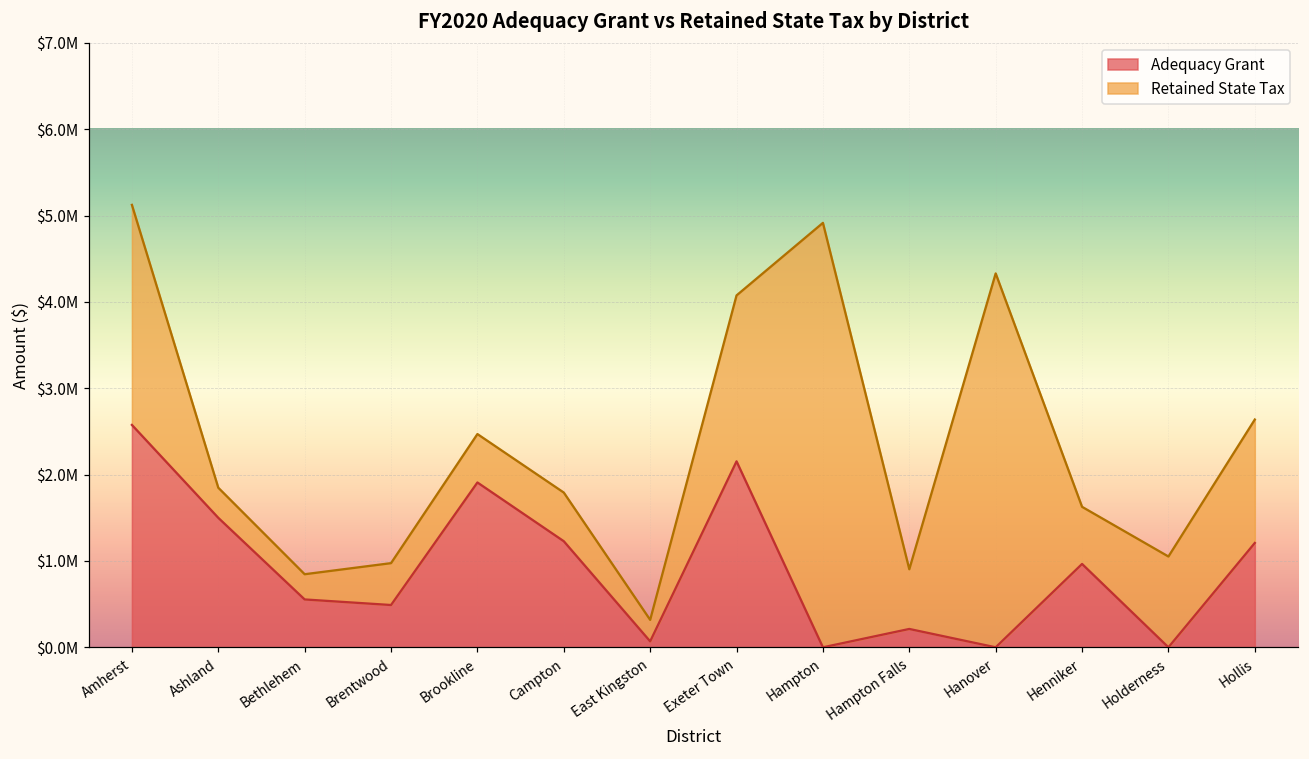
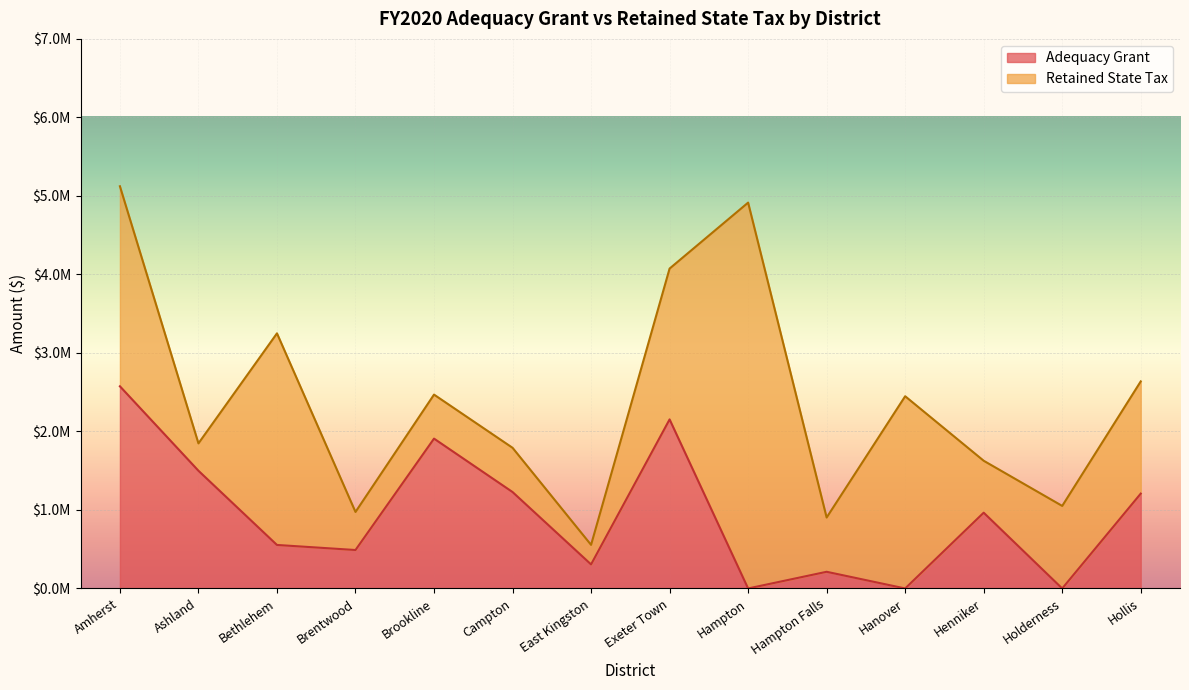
  {
    "Adequacy Grant": {
      "Amherst": "$2600000",
      "Ashland": "$1500000",
      "Bethlehem": "$600000",
      "Brentwood": "$500000",
      "Brookline": "$1900000",
      "Campton": "$1200000",
-     "East Kingston": "$100000",
+     "East Kingston": "$300000",
      "Exeter Town": "$2200000",
      "Hampton": "$0",
      "Hampton Falls": "$200000",
      "Hanover": "$0",
      "Henniker": "$1000000",
      "Holderness": "$0",
      "Hollis": "$1200000"
    },
    "Retained State Tax": {
      "Amherst": "$2500000",
      "Ashland": "$300000",
-     "Bethlehem": "$300000",
+     "Bethlehem": "$2700000",
      "Brentwood": "$500000",
      "Brookline": "$600000",
      "Campton": "$600000",
      "East Kingston": "$200000",
      "Exeter Town": "$1900000",
      "Hampton": "$4900000",
      "Hampton Falls": "$700000",
-     "Hanover": "$4300000",
+     "Hanover": "$2400000",
      "Henniker": "$700000",
      "Holderness": "$1100000",
      "Hollis": "$1400000"
    }
  }
